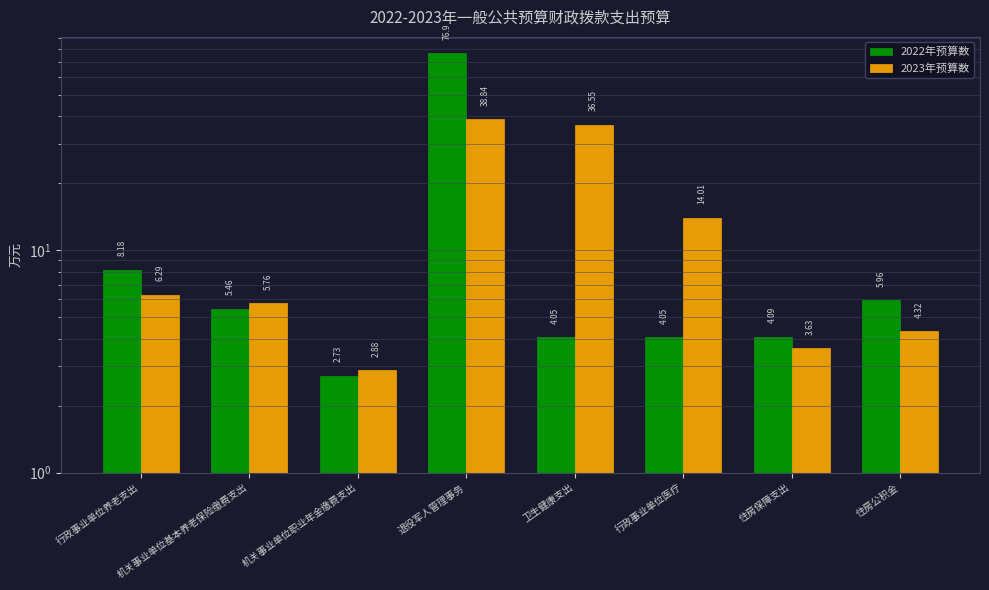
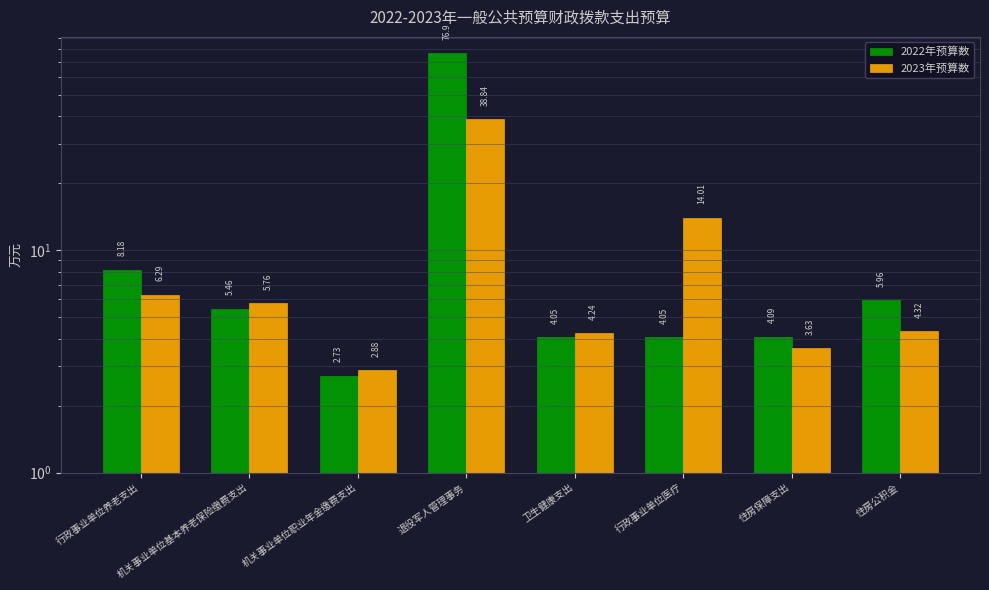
  {
    "2022年预算数": {
      "行政事业单位养老支出": 8.18,
      "机关事业单位基本养老保险缴费支出": 5.46,
      "机关事业单位职业年金缴费支出": 2.73,
      "退役军人管理事务": 76.9,
      "卫生健康支出": 4.05,
      "行政事业单位医疗": 4.05,
      "住房保障支出": 4.09,
      "住房公积金": 5.96
    },
    "2023年预算数": {
      "行政事业单位养老支出": 6.29,
      "机关事业单位基本养老保险缴费支出": 5.76,
      "机关事业单位职业年金缴费支出": 2.88,
      "退役军人管理事务": 38.84,
-     "卫生健康支出": 36.55,
+     "卫生健康支出": 4.24,
      "行政事业单位医疗": 14.01,
      "住房保障支出": 3.63,
      "住房公积金": 4.32
    }
  }
